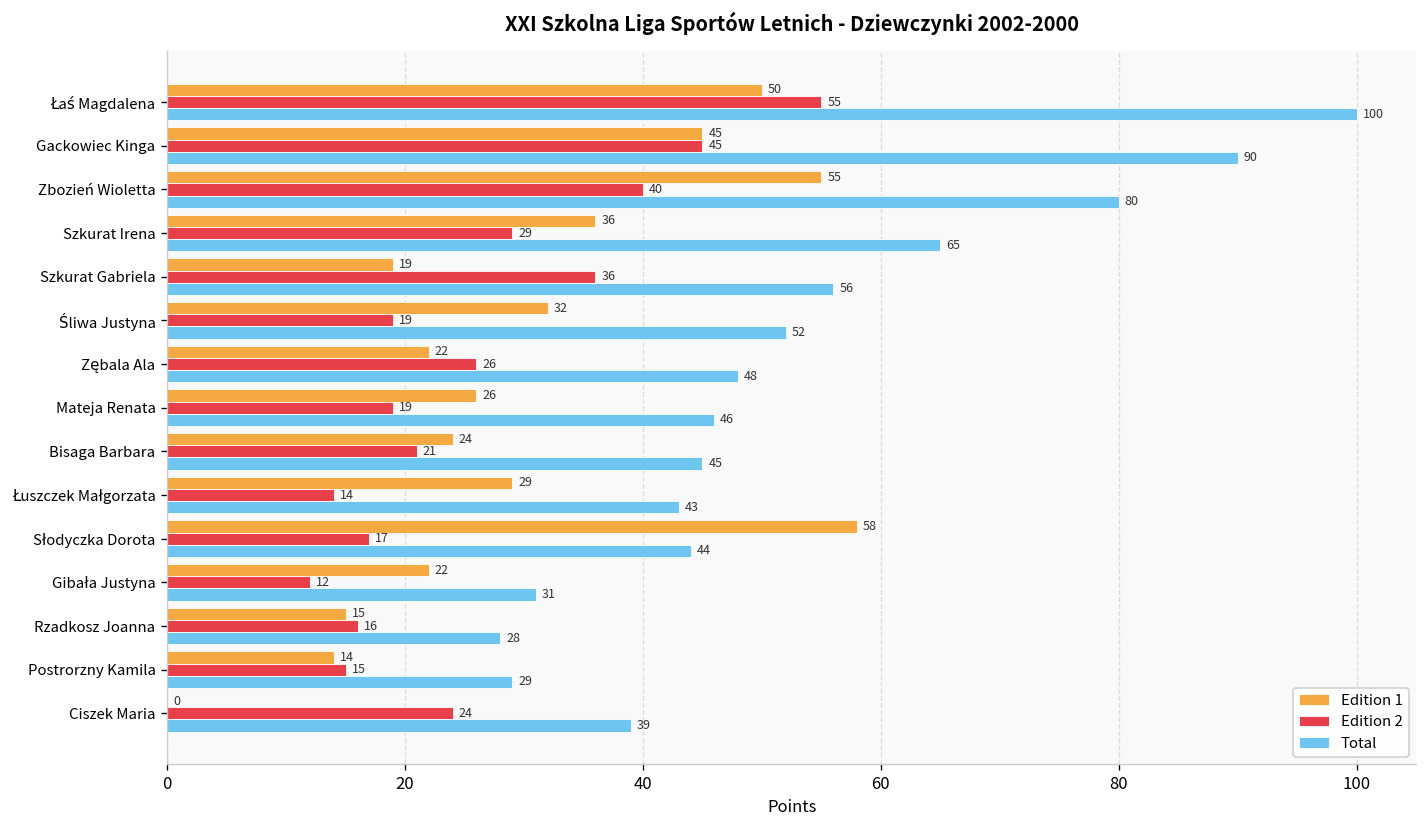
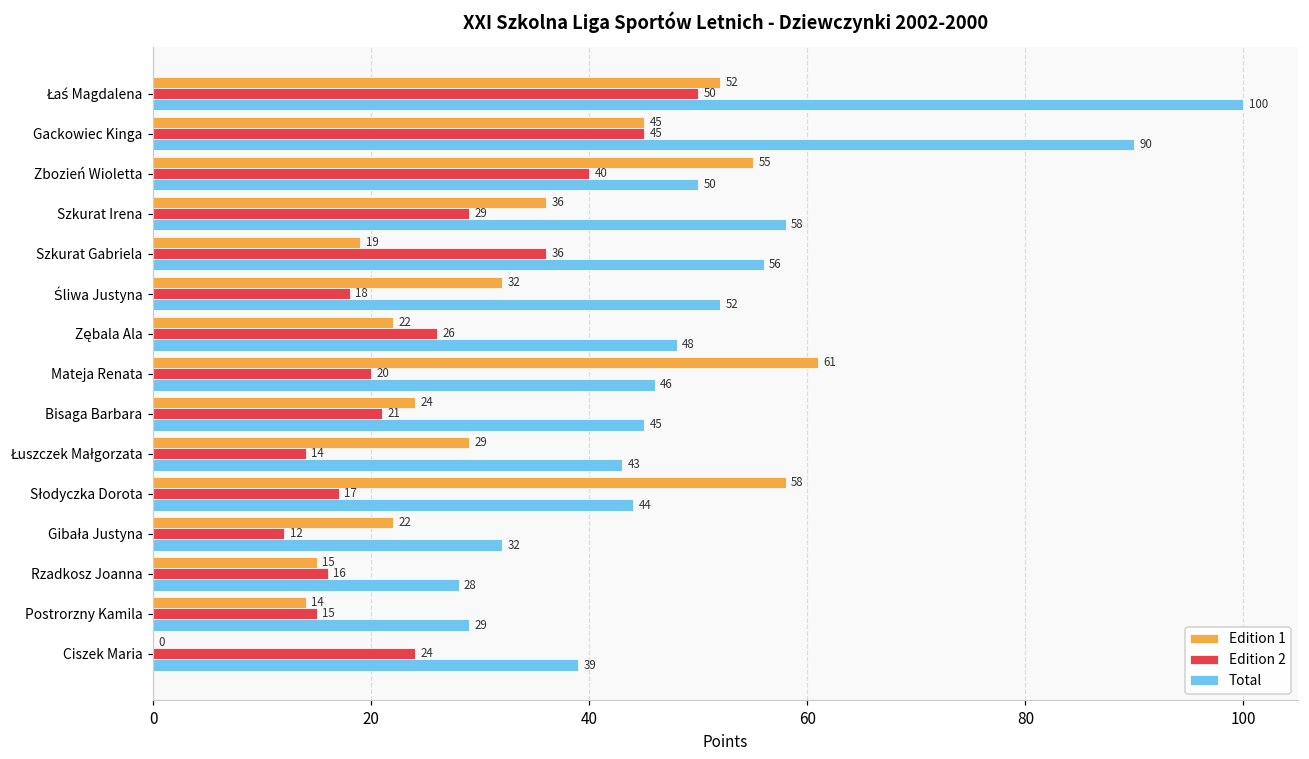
  {
    "Edition 1": {
-     "Łaś Magdalena": 50,
+     "Łaś Magdalena": 52,
      "Gackowiec Kinga": 45,
      "Zbozień Wioletta": 55,
      "Szkurat Irena": 36,
      "Szkurat Gabriela": 19,
      "Śliwa Justyna": 32,
      "Zębala Ala": 22,
-     "Mateja Renata": 26,
+     "Mateja Renata": 61,
      "Bisaga Barbara": 24,
      "Łuszczek Małgorzata": 29,
      "Słodyczka Dorota": 58,
      "Gibała Justyna": 22,
      "Rzadkosz Joanna": 15,
      "Postrorzny Kamila": 14,
      "Ciszek Maria": 0
    },
    "Edition 2": {
-     "Łaś Magdalena": 55,
+     "Łaś Magdalena": 50,
      "Gackowiec Kinga": 45,
      "Zbozień Wioletta": 40,
      "Szkurat Irena": 29,
      "Szkurat Gabriela": 36,
-     "Śliwa Justyna": 19,
+     "Śliwa Justyna": 18,
      "Zębala Ala": 26,
-     "Mateja Renata": 19,
+     "Mateja Renata": 20,
      "Bisaga Barbara": 21,
      "Łuszczek Małgorzata": 14,
      "Słodyczka Dorota": 17,
      "Gibała Justyna": 12,
      "Rzadkosz Joanna": 16,
      "Postrorzny Kamila": 15,
      "Ciszek Maria": 24
    },
    "Total": {
      "Łaś Magdalena": 100,
      "Gackowiec Kinga": 90,
-     "Zbozień Wioletta": 80,
-     "Szkurat Irena": 65,
+     "Zbozień Wioletta": 50,
+     "Szkurat Irena": 58,
      "Szkurat Gabriela": 56,
      "Śliwa Justyna": 52,
      "Zębala Ala": 48,
      "Mateja Renata": 46,
      "Bisaga Barbara": 45,
      "Łuszczek Małgorzata": 43,
      "Słodyczka Dorota": 44,
-     "Gibała Justyna": 31,
+     "Gibała Justyna": 32,
      "Rzadkosz Joanna": 28,
      "Postrorzny Kamila": 29,
      "Ciszek Maria": 39
    }
  }
